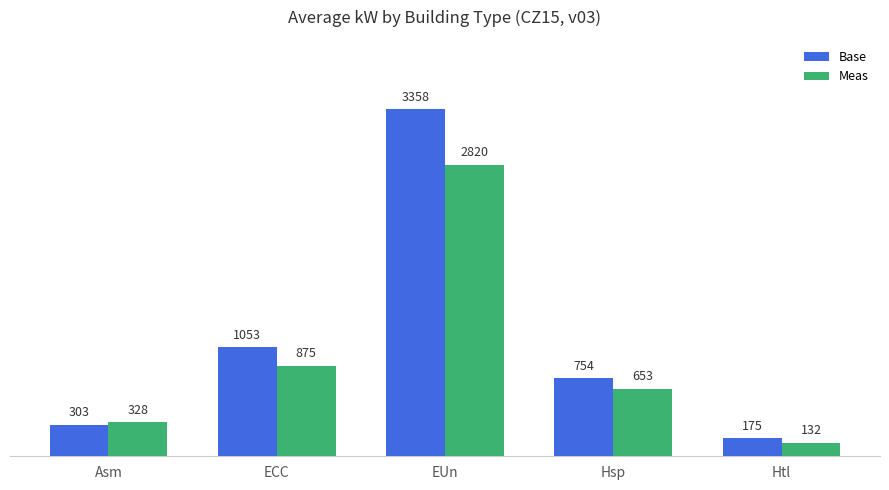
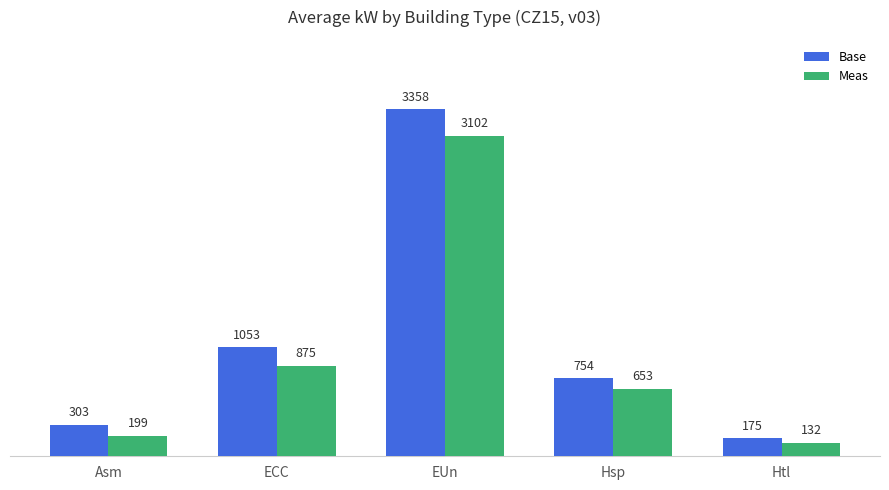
  {
    "Base": {
      "Asm": 303,
      "ECC": 1053,
      "EUn": 3358,
      "Hsp": 754,
      "Htl": 175
    },
    "Meas": {
-     "Asm": 328,
+     "Asm": 199,
      "ECC": 875,
-     "EUn": 2820,
+     "EUn": 3102,
      "Hsp": 653,
      "Htl": 132
    }
  }
